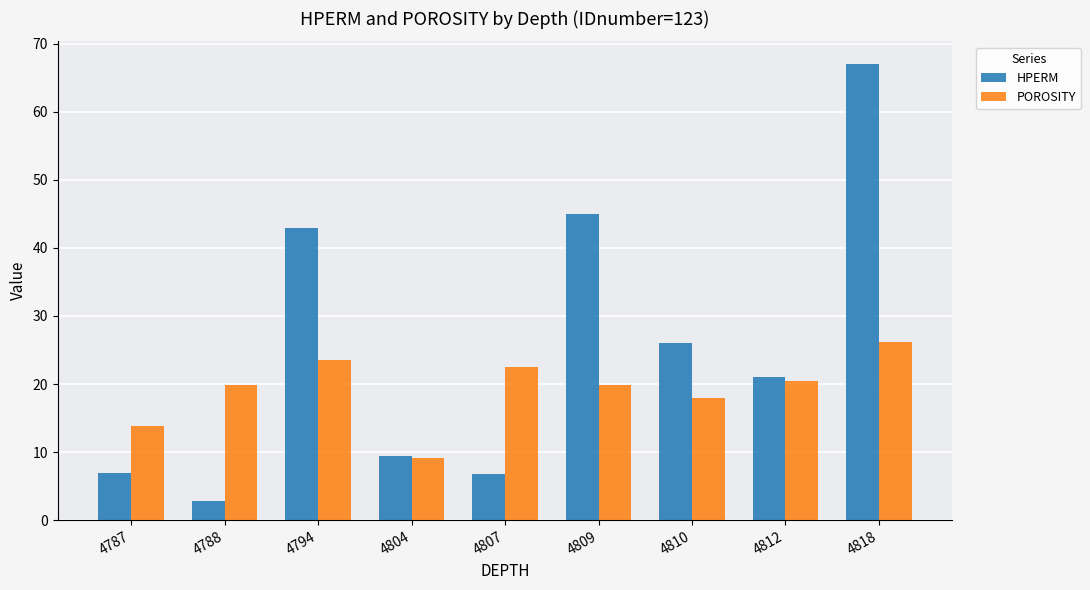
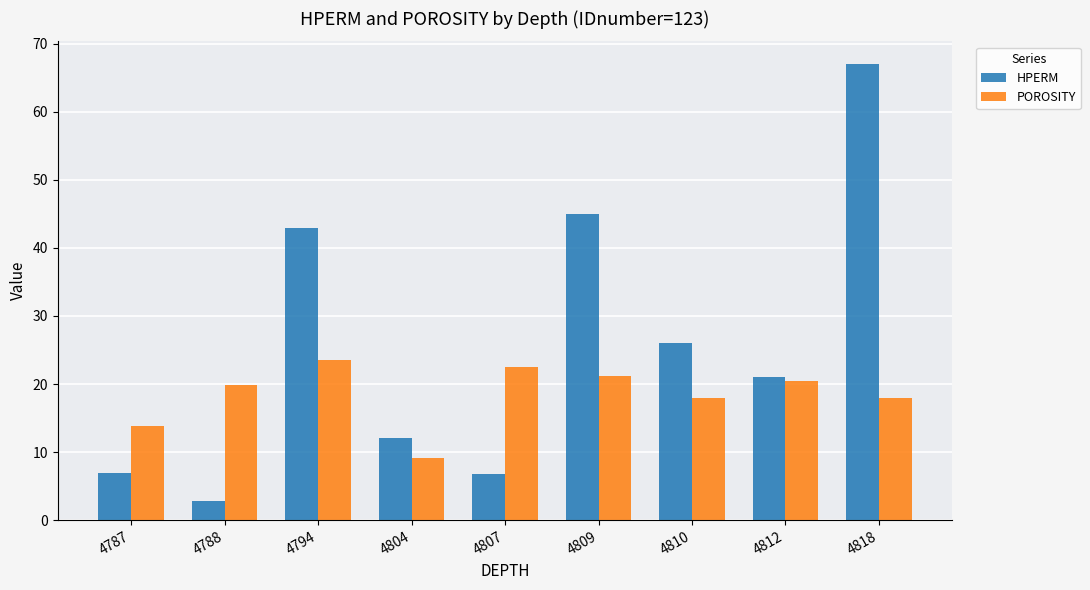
  {
    "HPERM": {
      "4787": 7,
      "4788": 3,
      "4794": 43,
-     "4804": 10,
+     "4804": 12,
      "4807": 7,
      "4809": 45,
      "4810": 26,
      "4812": 21,
      "4818": 67
    },
    "POROSITY": {
      "4787": 14,
      "4788": 20,
      "4794": 24,
      "4804": 9,
      "4807": 23,
-     "4809": 20,
+     "4809": 21,
      "4810": 18,
      "4812": 20,
-     "4818": 26
+     "4818": 18
    }
  }
